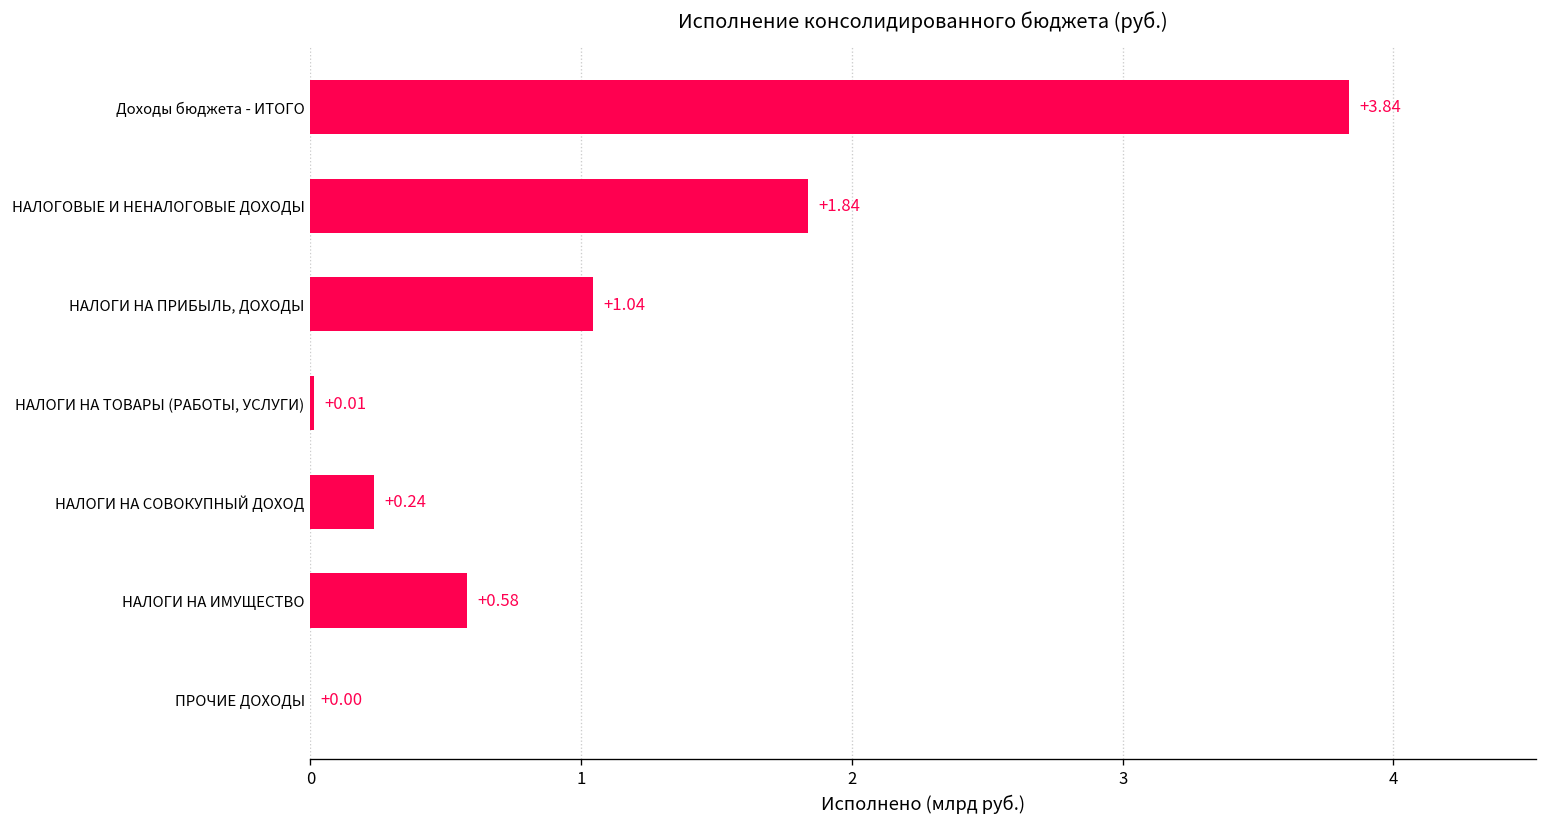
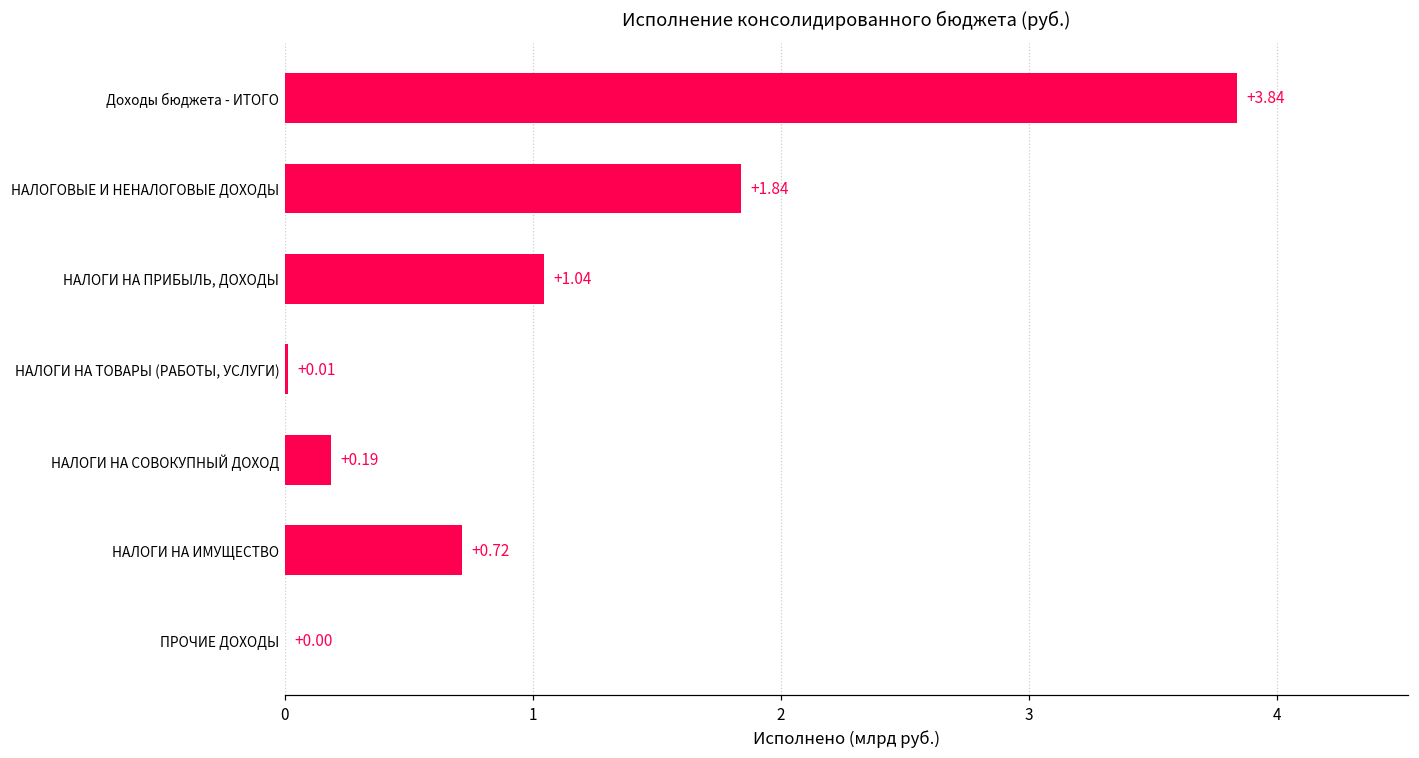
  {
    "Доходы бюджета - ИТОГО": "+3.84",
    "НАЛОГОВЫЕ И НЕНАЛОГОВЫЕ ДОХОДЫ": "+1.84",
    "НАЛОГИ НА ПРИБЫЛЬ, ДОХОДЫ": "+1.04",
    "НАЛОГИ НА ТОВАРЫ (РАБОТЫ, УСЛУГИ)": "+0.01",
-   "НАЛОГИ НА СОВОКУПНЫЙ ДОХОД": "+0.24",
-   "НАЛОГИ НА ИМУЩЕСТВО": "+0.58",
+   "НАЛОГИ НА СОВОКУПНЫЙ ДОХОД": "+0.19",
+   "НАЛОГИ НА ИМУЩЕСТВО": "+0.72",
    "ПРОЧИЕ ДОХОДЫ": "+0.00"
  }
